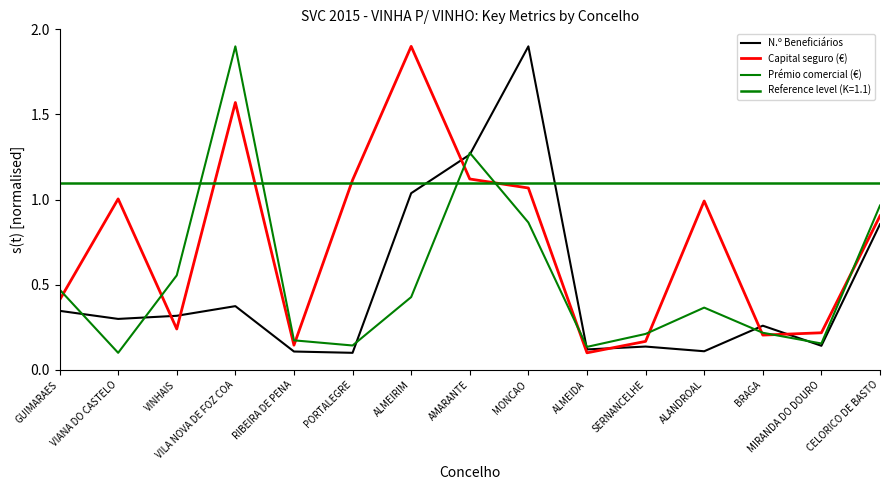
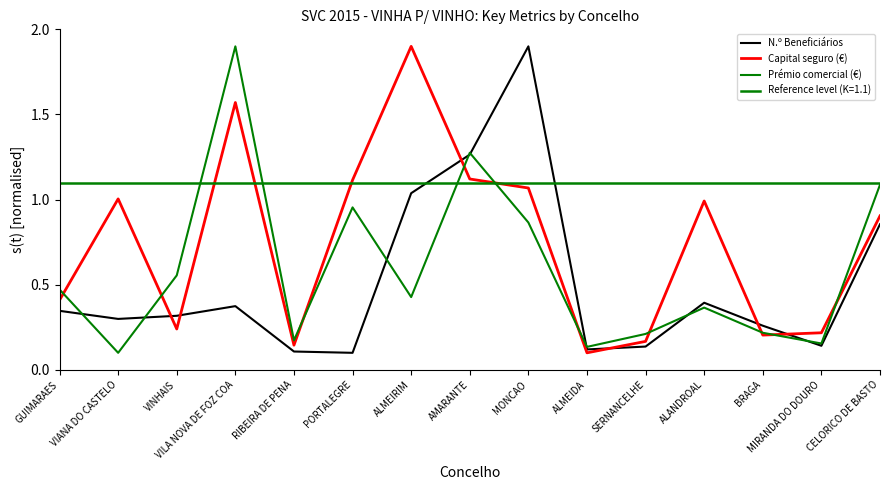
  {
    "N.º Beneficiários": {
      "GUIMARAES": 0.35,
      "VIANA DO CASTELO": 0.30,
      "VINHAIS": 0.32,
      "VILA NOVA DE FOZ COA": 0.37,
      "RIBEIRA DE PENA": 0.11,
      "PORTALEGRE": 0.10,
      "ALMEIRIM": 1.04,
      "MONCAO": 1.90,
      "SERNANCELHE": 0.14,
-     "ALANDROAL": 0.11,
+     "ALANDROAL": 0.39,
      "BRAGA": 0.26,
      "CELORICO DE BASTO": 0.86
    },
    "Capital seguro (€)": {
      "GUIMARAES": 0.41,
      "VIANA DO CASTELO": 1.00,
      "VINHAIS": 0.24,
      "VILA NOVA DE FOZ COA": 1.57,
      "RIBEIRA DE PENA": 0.14,
      "PORTALEGRE": 1.11,
      "ALMEIRIM": 1.90,
      "AMARANTE": 1.12,
      "MONCAO": 1.07,
      "ALMEIDA": 0.10,
      "SERNANCELHE": 0.17,
      "ALANDROAL": 0.99,
      "MIRANDA DO DOURO": 0.22,
      "CELORICO DE BASTO": 0.90
    },
    "Prémio comercial (€)": {
      "GUIMARAES": 0.47,
      "VIANA DO CASTELO": 0.10,
      "VINHAIS": 0.55,
      "VILA NOVA DE FOZ COA": 1.90,
      "RIBEIRA DE PENA": 0.17,
-     "PORTALEGRE": 0.14,
+     "PORTALEGRE": 0.95,
      "ALMEIRIM": 0.43,
      "MONCAO": 0.87,
      "SERNANCELHE": 0.21,
      "ALANDROAL": 0.37,
-     "CELORICO DE BASTO": 0.97
+     "CELORICO DE BASTO": 1.09
    }
  }
